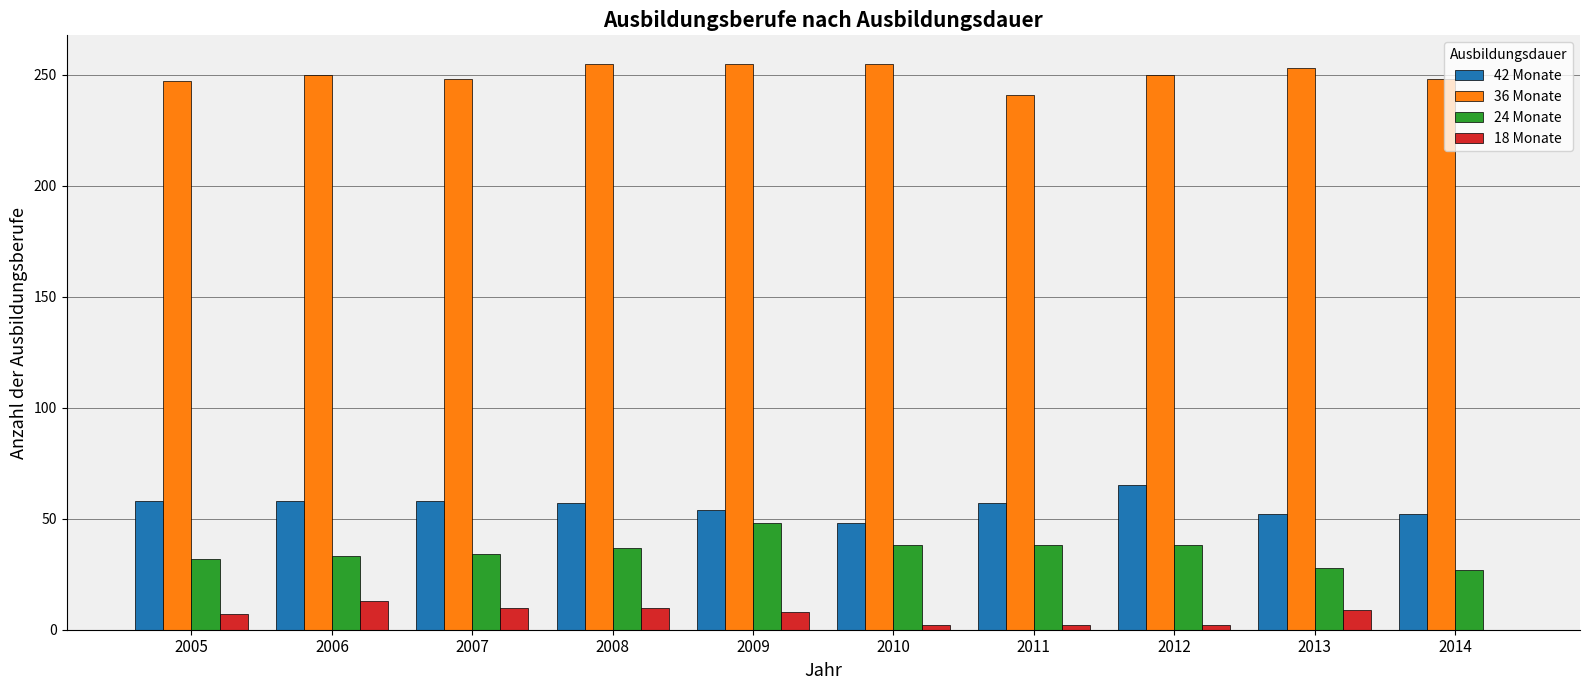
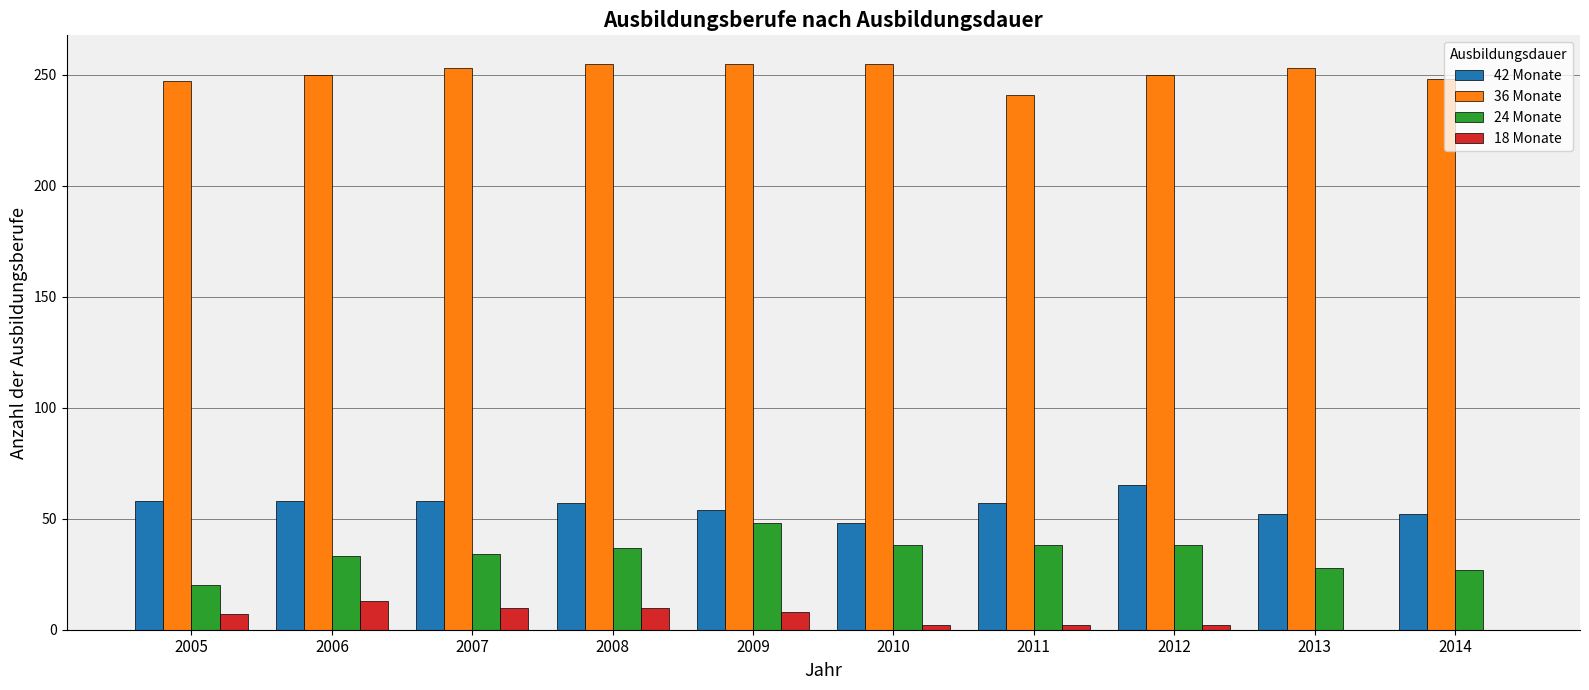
  {
    "42 Monate": {
      "2005": 58,
      "2006": 58,
      "2007": 58,
      "2008": 57,
      "2009": 54,
      "2010": 48,
      "2011": 57,
      "2012": 65,
      "2013": 52,
      "2014": 52
    },
    "36 Monate": {
      "2005": 247,
      "2006": 250,
-     "2007": 248,
+     "2007": 253,
      "2008": 255,
      "2009": 255,
      "2010": 255,
      "2011": 241,
      "2012": 250,
      "2013": 253,
      "2014": 248
    },
    "24 Monate": {
-     "2005": 32,
+     "2005": 20,
      "2006": 33,
      "2007": 34,
      "2008": 37,
      "2009": 48,
      "2010": 38,
      "2011": 38,
      "2012": 38,
      "2013": 28,
      "2014": 27
    },
    "18 Monate": {
      "2005": 7,
      "2006": 13,
      "2007": 10,
      "2008": 10,
      "2009": 8,
      "2010": 2,
      "2011": 2,
      "2012": 2,
-     "2013": 9,
+     "2013": 0,
      "2014": 0
    }
  }
